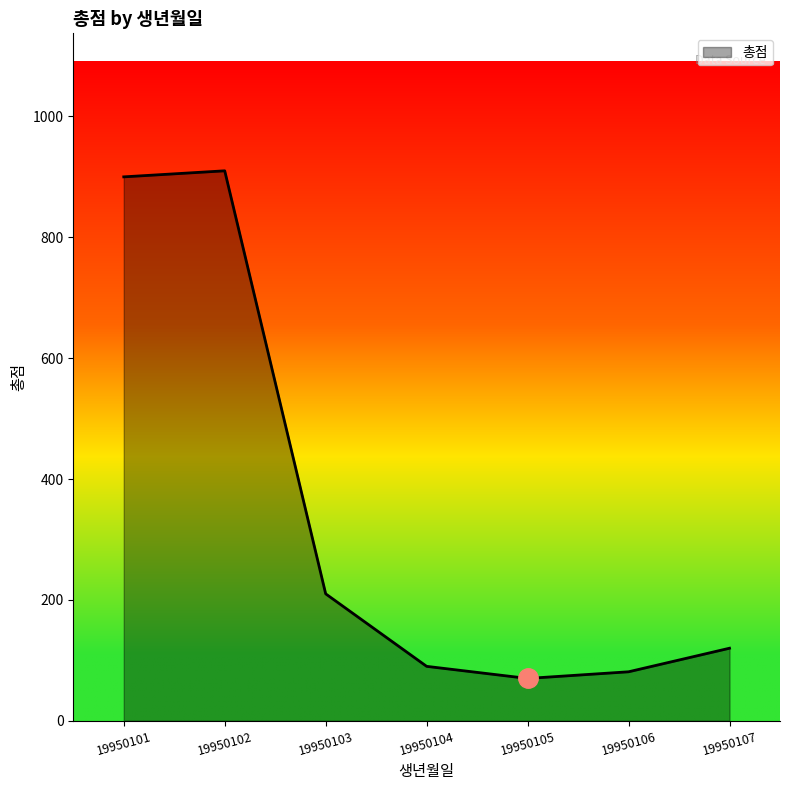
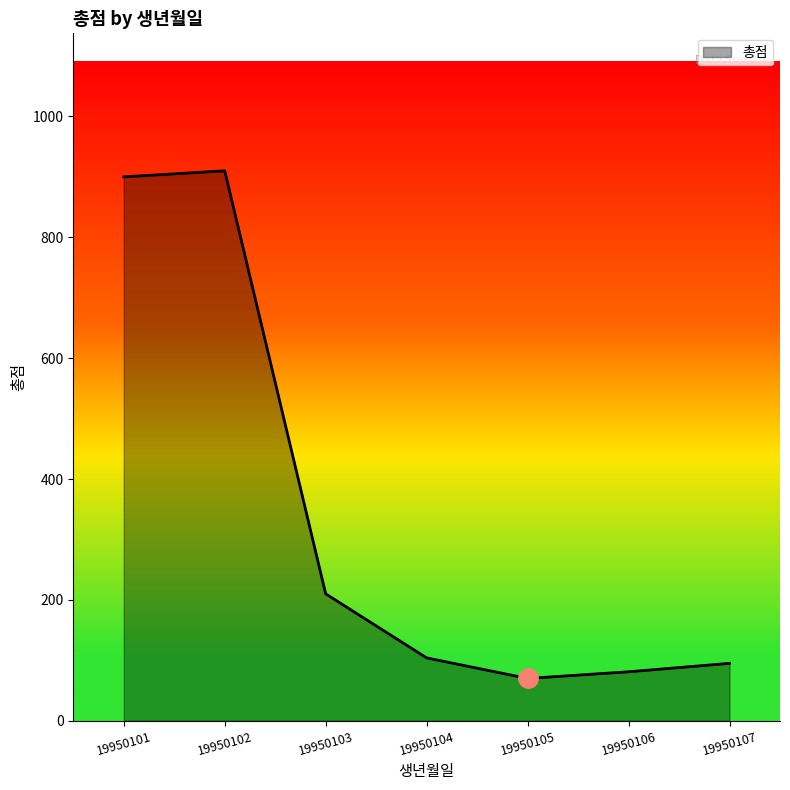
  {
    "총점": {
      "19950101": 900,
      "19950102": 910,
      "19950103": 210,
-     "19950104": 90,
+     "19950104": 100,
      "19950106": 80,
-     "19950107": 120
+     "19950107": 100
    }
  }
